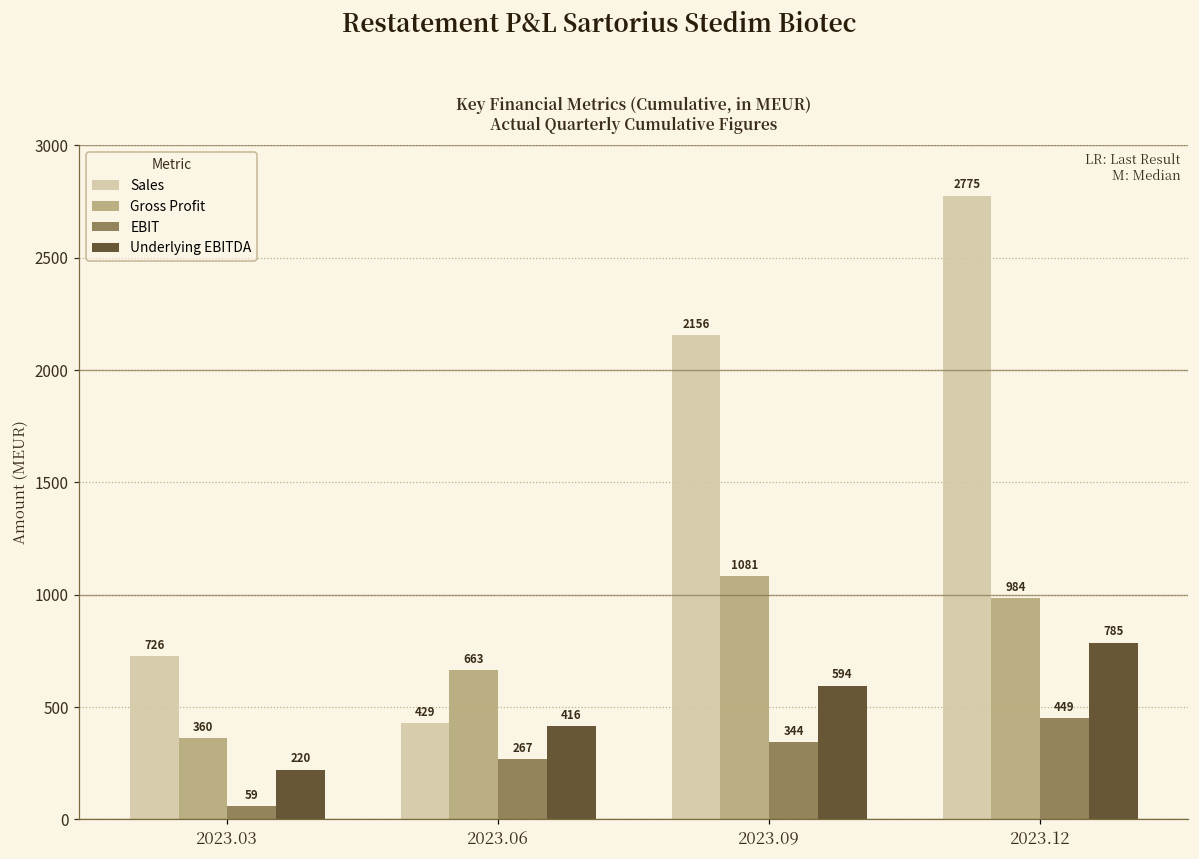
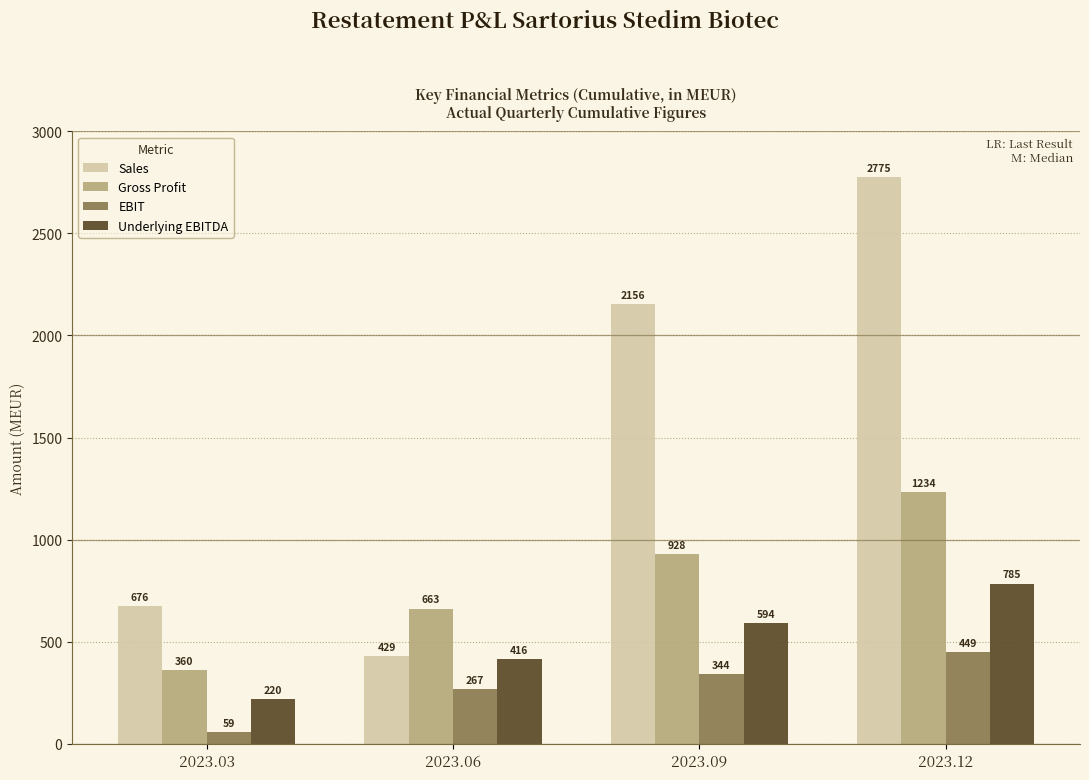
  {
    "Sales": {
-     "2023.03": 726,
+     "2023.03": 676,
      "2023.06": 429,
      "2023.09": 2156,
      "2023.12": 2775
    },
    "Gross Profit": {
      "2023.03": 360,
      "2023.06": 663,
-     "2023.09": 1081,
-     "2023.12": 984
+     "2023.09": 928,
+     "2023.12": 1234
    },
    "EBIT": {
      "2023.03": 59,
      "2023.06": 267,
      "2023.09": 344,
      "2023.12": 449
    },
    "Underlying EBITDA": {
      "2023.03": 220,
      "2023.06": 416,
      "2023.09": 594,
      "2023.12": 785
    }
  }
